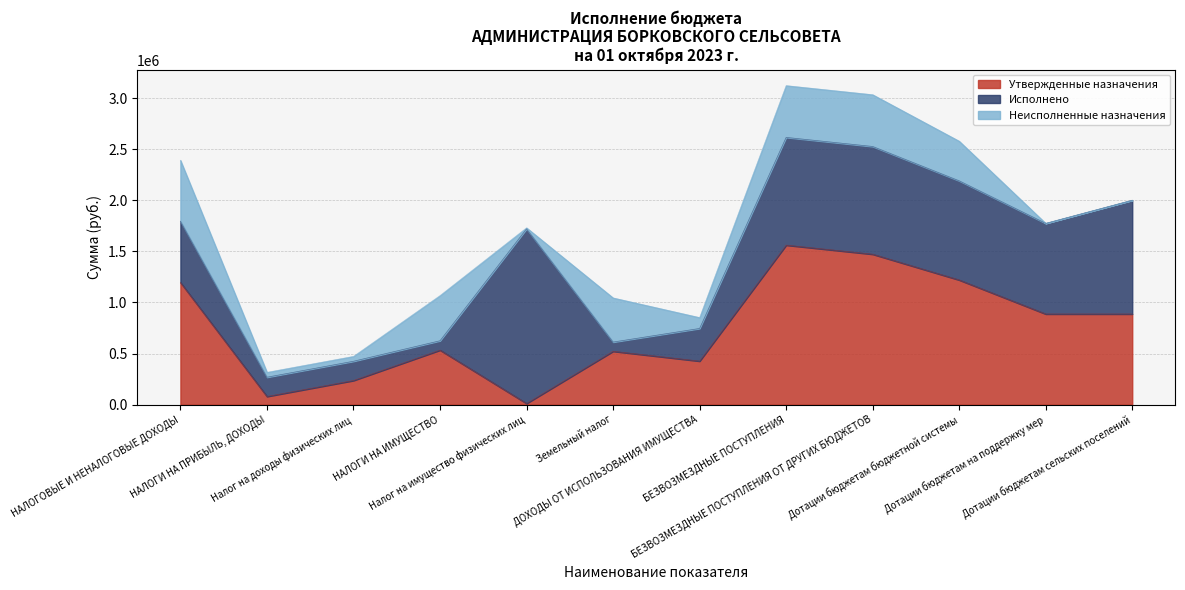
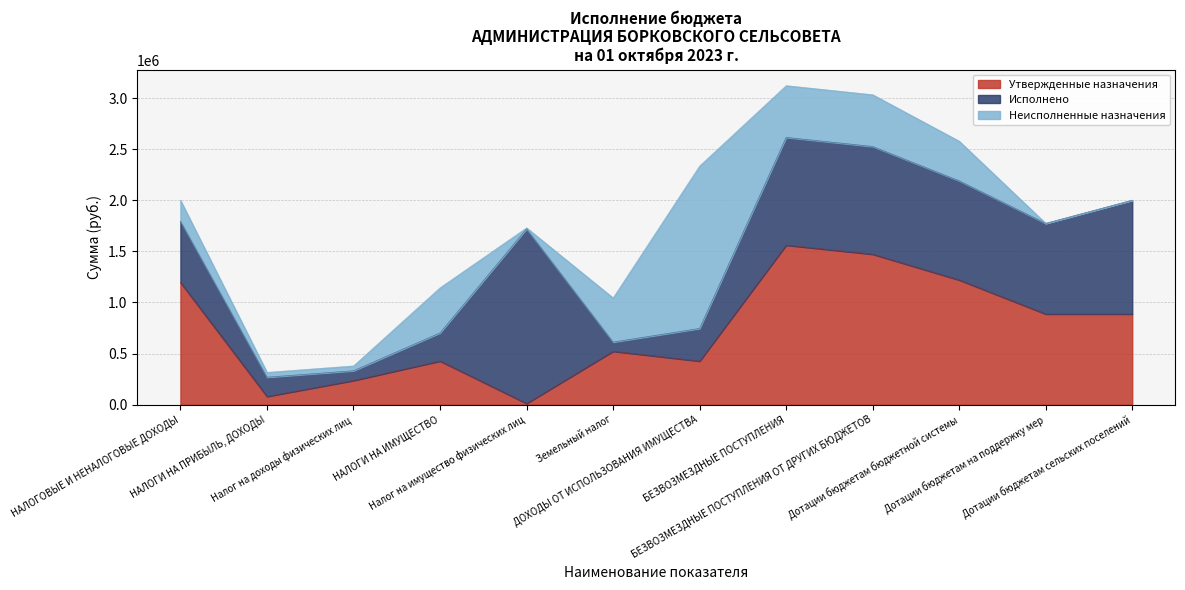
  {
    "Утвержденные назначения": {
      "НАЛОГОВЫЕ И НЕНАЛОГОВЫЕ ДОХОДЫ": 1200000,
      "НАЛОГИ НА ПРИБЫЛЬ, ДОХОДЫ": 80000,
      "Налог на доходы физических лиц": 240000,
-     "НАЛОГИ НА ИМУЩЕСТВО": 530000,
+     "НАЛОГИ НА ИМУЩЕСТВО": 430000,
      "Налог на имущество физических лиц": 10000,
      "Земельный налог": 520000,
      "ДОХОДЫ ОТ ИСПОЛЬЗОВАНИЯ ИМУЩЕСТВА": 430000,
      "БЕЗВОЗМЕЗДНЫЕ ПОСТУПЛЕНИЯ": 1560000,
      "БЕЗВОЗМЕЗДНЫЕ ПОСТУПЛЕНИЯ ОТ ДРУГИХ БЮДЖЕТОВ": 1470000,
      "Дотации бюджетам бюджетной системы": 1220000,
      "Дотации бюджетам на поддержку мер": 890000,
      "Дотации бюджетам сельских поселений": 890000
    },
    "Исполнено": {
      "НАЛОГОВЫЕ И НЕНАЛОГОВЫЕ ДОХОДЫ": 600000,
      "НАЛОГИ НА ПРИБЫЛЬ, ДОХОДЫ": 190000,
-     "Налог на доходы физических лиц": 190000,
-     "НАЛОГИ НА ИМУЩЕСТВО": 90000,
+     "Налог на доходы физических лиц": 100000,
+     "НАЛОГИ НА ИМУЩЕСТВО": 280000,
      "Земельный налог": 90000,
      "ДОХОДЫ ОТ ИСПОЛЬЗОВАНИЯ ИМУЩЕСТВА": 320000,
      "БЕЗВОЗМЕЗДНЫЕ ПОСТУПЛЕНИЯ": 1050000,
      "БЕЗВОЗМЕЗДНЫЕ ПОСТУПЛЕНИЯ ОТ ДРУГИХ БЮДЖЕТОВ": 1050000,
      "Дотации бюджетам бюджетной системы": 970000
    },
    "Неисполненные назначения": {
-     "НАЛОГОВЫЕ И НЕНАЛОГОВЫЕ ДОХОДЫ": 600000,
+     "НАЛОГОВЫЕ И НЕНАЛОГОВЫЕ ДОХОДЫ": 210000,
      "НАЛОГИ НА ПРИБЫЛЬ, ДОХОДЫ": 50000,
      "Налог на доходы физических лиц": 50000,
      "НАЛОГИ НА ИМУЩЕСТВО": 440000,
      "Земельный налог": 430000,
-     "ДОХОДЫ ОТ ИСПОЛЬЗОВАНИЯ ИМУЩЕСТВА": 110000,
+     "ДОХОДЫ ОТ ИСПОЛЬЗОВАНИЯ ИМУЩЕСТВА": 1590000,
      "БЕЗВОЗМЕЗДНЫЕ ПОСТУПЛЕНИЯ": 510000,
      "БЕЗВОЗМЕЗДНЫЕ ПОСТУПЛЕНИЯ ОТ ДРУГИХ БЮДЖЕТОВ": 510000,
      "Дотации бюджетам бюджетной системы": 390000
    }
  }
